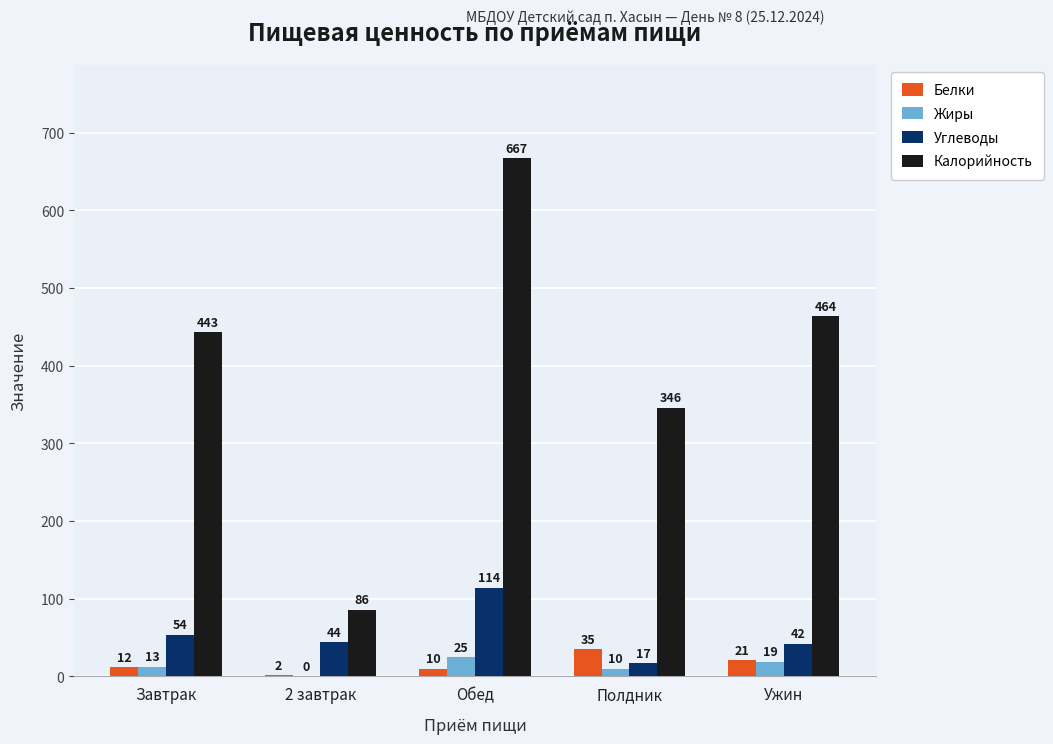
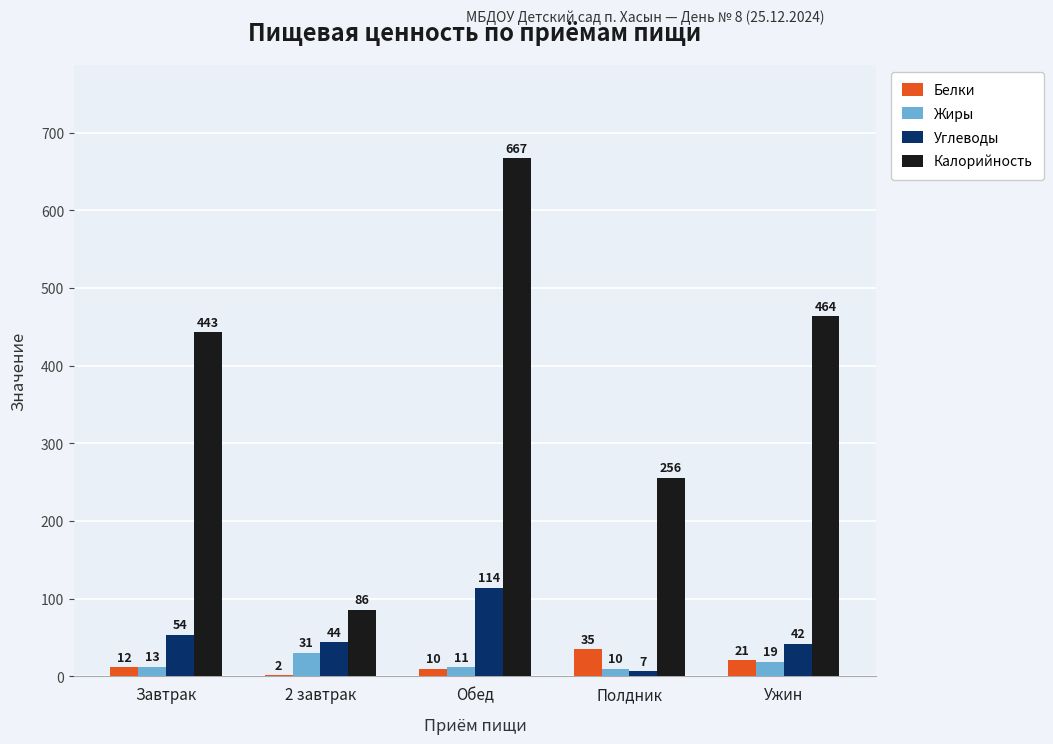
  {
    "Белки": {
      "Завтрак": 12,
      "2 завтрак": 2,
      "Обед": 10,
      "Полдник": 35,
      "Ужин": 21
    },
    "Жиры": {
      "Завтрак": 13,
-     "2 завтрак": 0,
-     "Обед": 25,
+     "2 завтрак": 31,
+     "Обед": 11,
      "Полдник": 10,
      "Ужин": 19
    },
    "Углеводы": {
      "Завтрак": 54,
      "2 завтрак": 44,
      "Обед": 114,
-     "Полдник": 17,
+     "Полдник": 7,
      "Ужин": 42
    },
    "Калорийность": {
      "Завтрак": 443,
      "2 завтрак": 86,
      "Обед": 667,
-     "Полдник": 346,
+     "Полдник": 256,
      "Ужин": 464
    }
  }
